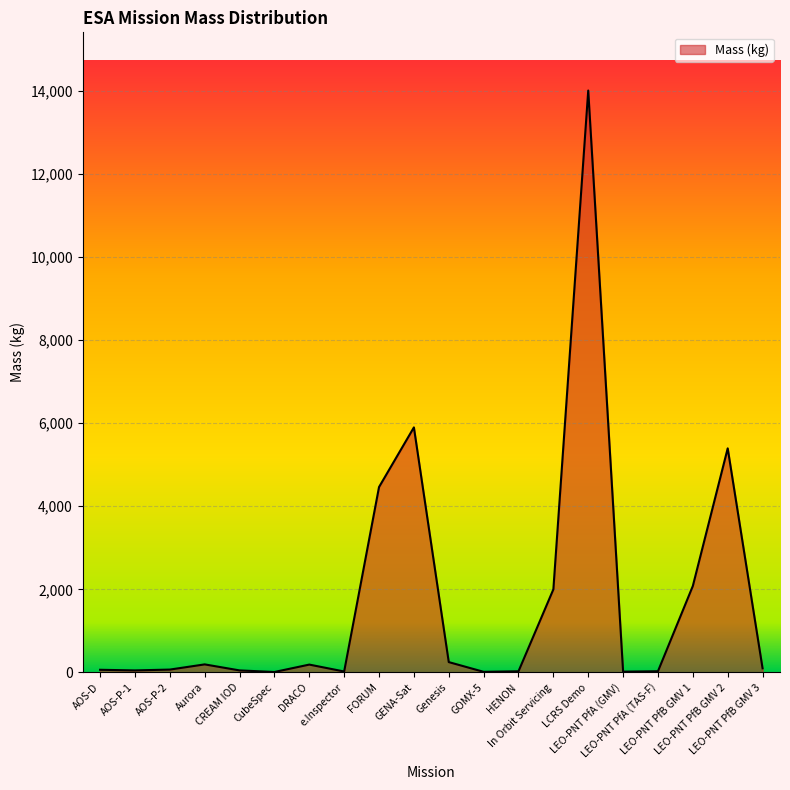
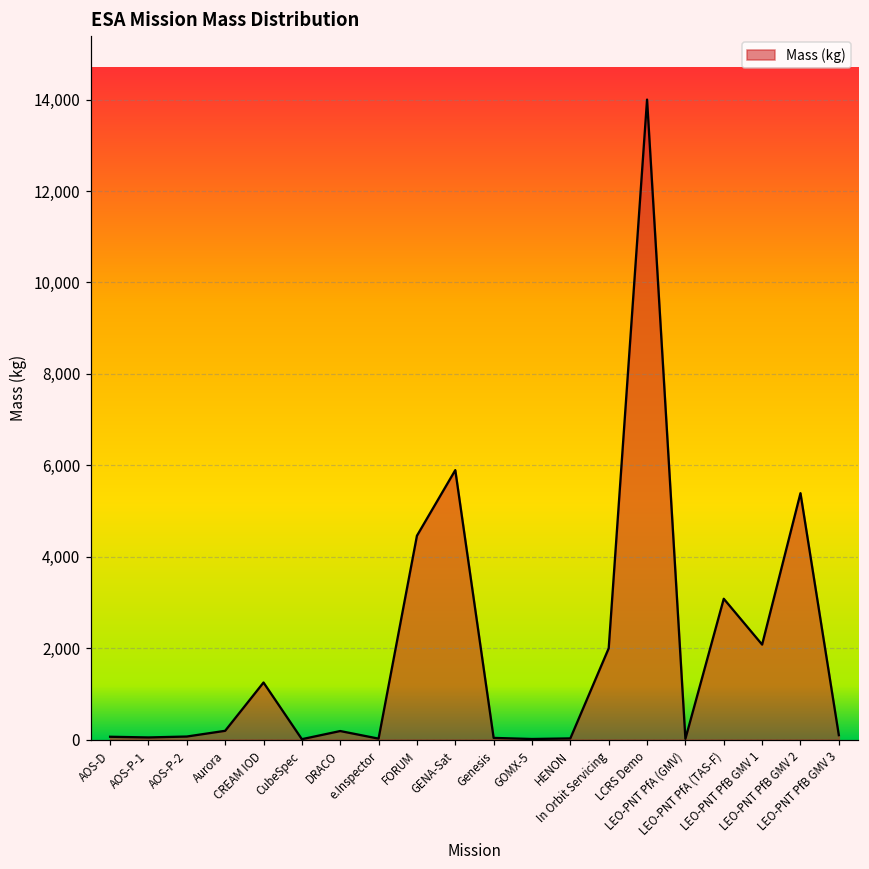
  {
    "AOS-D": "100",
    "AOS-P-1": "100",
    "AOS-P-2": "100",
    "Aurora": "200",
-   "CREAM IOD": "100",
+   "CREAM IOD": "1,300",
    "CubeSpec": "0",
    "DRACO": "200",
    "e.Inspector": "0",
    "FORUM": "4,500",
    "GENA-Sat": "5,900",
-   "Genesis": "300",
+   "Genesis": "0",
    "GOMX-5": "0",
    "HENON": "0",
    "In Orbit Servicing": "2,000",
    "LCRS Demo": "14,000",
    "LEO-PNT PfA (GMV)": "0",
-   "LEO-PNT PfA (TAS-F)": "0",
+   "LEO-PNT PfA (TAS-F)": "3,100",
    "LEO-PNT PfB GMV 1": "2,100",
    "LEO-PNT PfB GMV 2": "5,400",
    "LEO-PNT PfB GMV 3": "100"
  }
